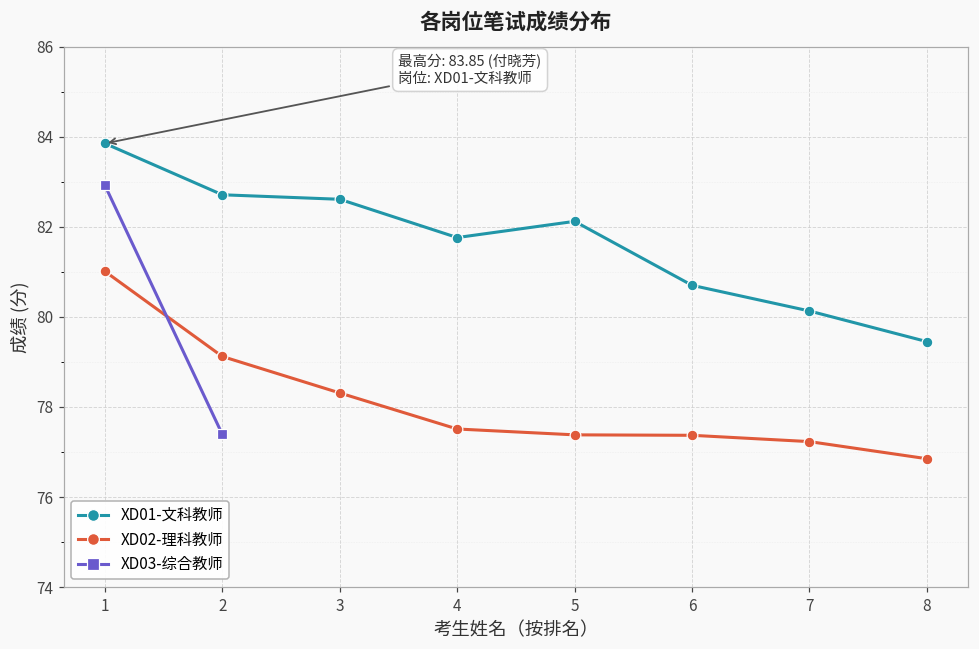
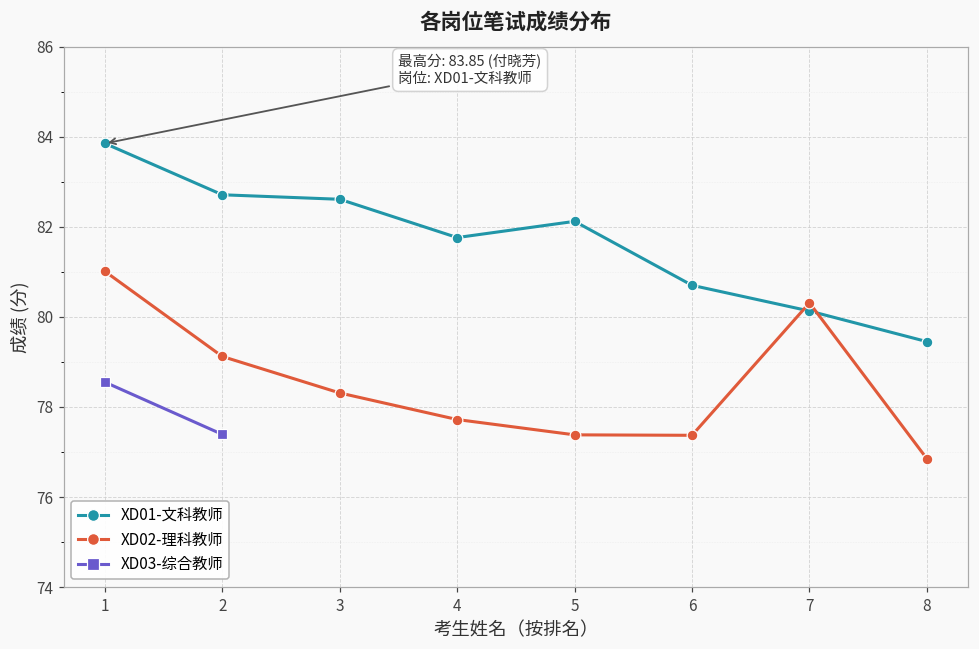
  {
    "XD01-文科教师": {
      "2": 82.7,
      "3": 82.6,
      "4": 81.8,
      "5": 82.1,
      "6": 80.7,
      "7": 80.1,
      "8": 79.5
    },
    "XD02-理科教师": {
      "1": 81.0,
      "2": 79.1,
      "3": 78.3,
-     "4": 77.5,
+     "4": 77.7,
      "5": 77.4,
      "6": 77.4,
-     "7": 77.2,
+     "7": 80.3,
      "8": 76.9
    },
    "XD03-综合教师": {
-     "1": 82.9,
+     "1": 78.6,
      "2": 77.4
    }
  }
